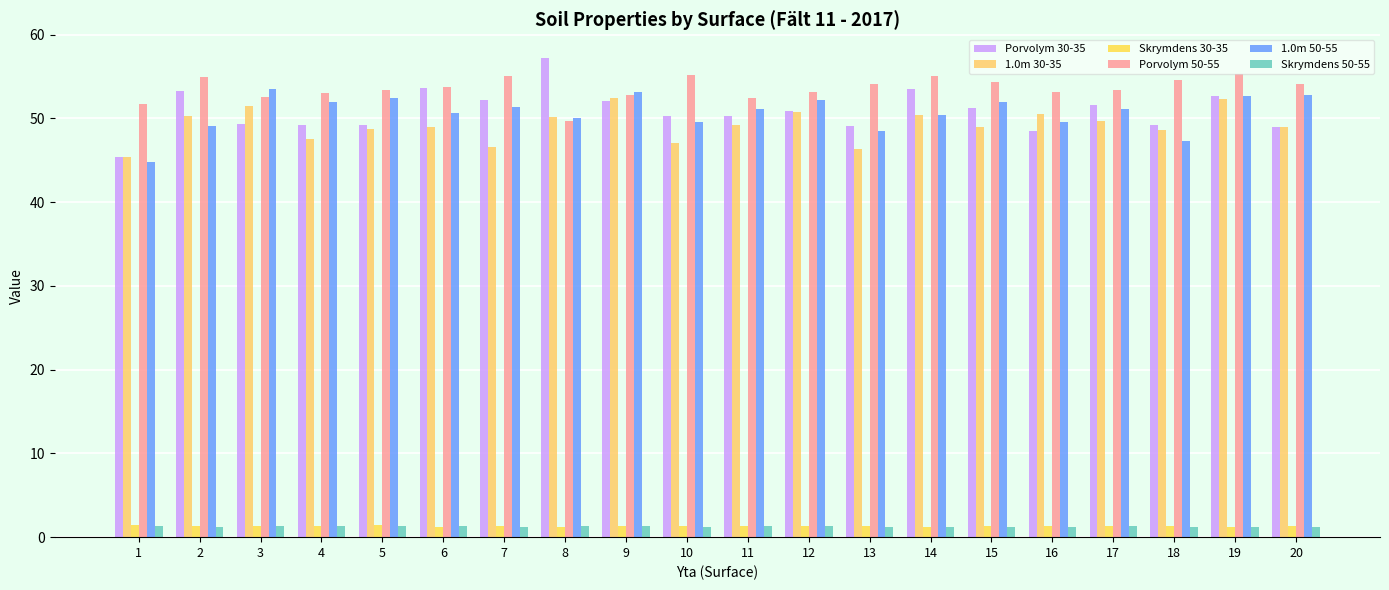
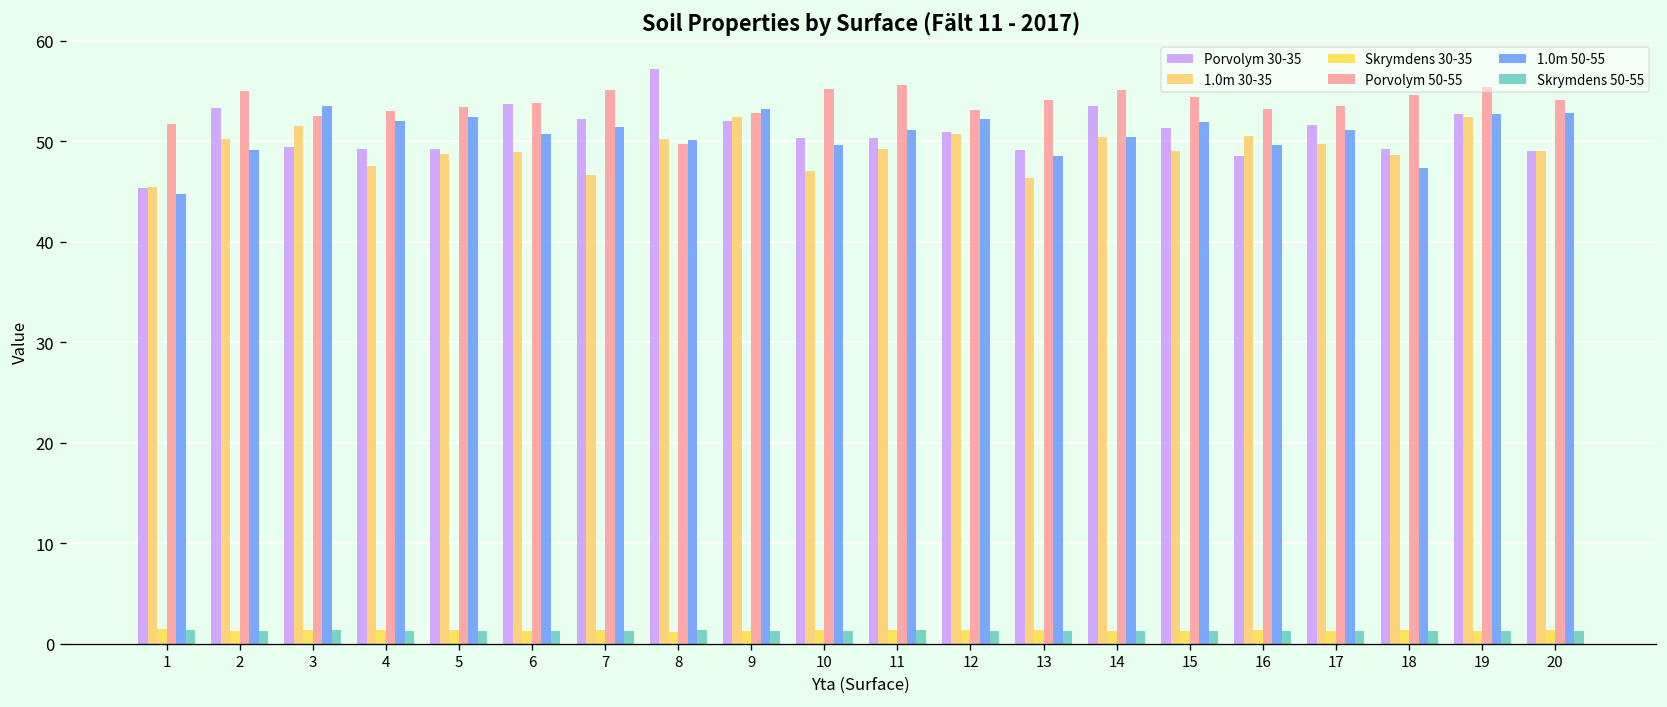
  {
    "Porvolym 30-35": {
      "1": 45,
      "2": 53,
      "3": 49,
      "4": 49,
      "5": 49,
      "6": 54,
      "7": 52,
      "8": 57,
      "9": 52,
      "10": 50,
      "11": 50,
      "12": 51,
      "13": 49,
      "14": 53,
      "15": 51,
      "16": 48,
      "17": 52,
      "18": 49,
      "19": 53,
      "20": 49
    },
    "Porvolym 50-55": {
      "1": 52,
      "2": 55,
      "3": 53,
      "4": 53,
      "5": 53,
      "6": 54,
      "7": 55,
      "8": 50,
      "9": 53,
      "10": 55,
-     "11": 52,
+     "11": 56,
      "12": 53,
      "13": 54,
      "14": 55,
      "15": 54,
      "16": 53,
      "17": 53,
      "18": 55,
      "20": 54
    },
    "1.0m 50-55": {
      "1": 45,
      "2": 49,
      "3": 53,
      "4": 52,
      "5": 52,
      "6": 51,
      "7": 51,
      "8": 50,
      "9": 53,
      "10": 50,
      "11": 51,
      "12": 52,
      "13": 48,
      "14": 50,
      "15": 52,
      "16": 50,
      "17": 51,
      "18": 47,
      "19": 53,
      "20": 53
    },
    "Skrymdens 50-55": {
      "1": 1,
      "2": 1,
      "3": 1,
      "4": 1,
      "5": 1,
      "6": 1,
      "7": 1,
      "8": 1,
      "9": 1,
      "10": 1,
      "11": 1,
      "12": 1,
      "13": 1,
      "14": 1,
      "15": 1,
      "16": 1,
      "17": 1,
      "18": 1,
      "19": 1,
      "20": 1
    }
  }
